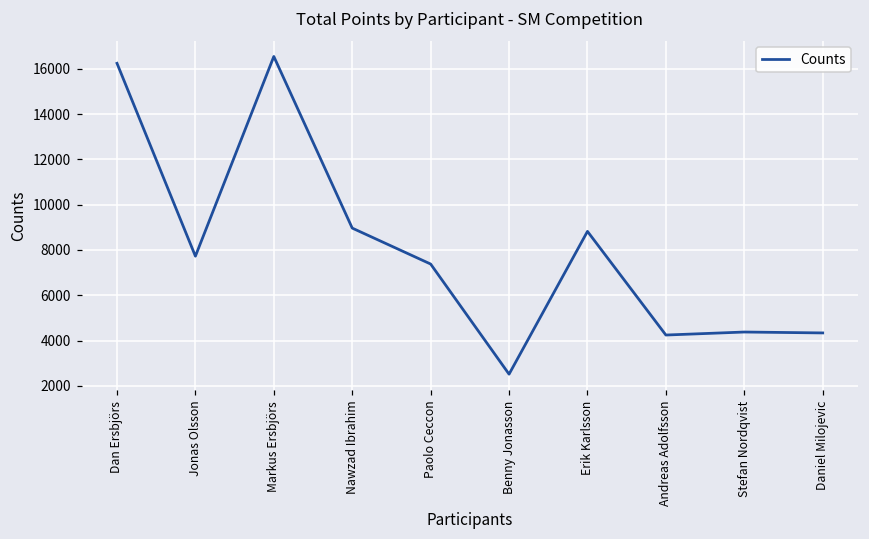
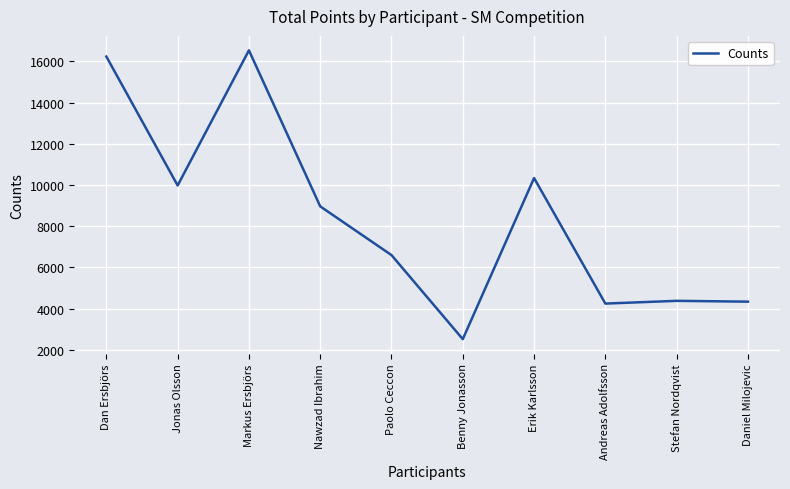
  {
    "Dan Ersbjörs": 16200,
-   "Jonas Olsson": 7700,
+   "Jonas Olsson": 10000,
    "Markus Ersbjörs": 16500,
    "Nawzad Ibrahim": 9000,
-   "Paolo Ceccon": 7400,
+   "Paolo Ceccon": 6600,
    "Benny Jonasson": 2500,
-   "Erik Karlsson": 8800,
+   "Erik Karlsson": 10300,
    "Andreas Adolfsson": 4200,
    "Stefan Nordqvist": 4400,
    "Daniel Milojevic": 4300
  }
